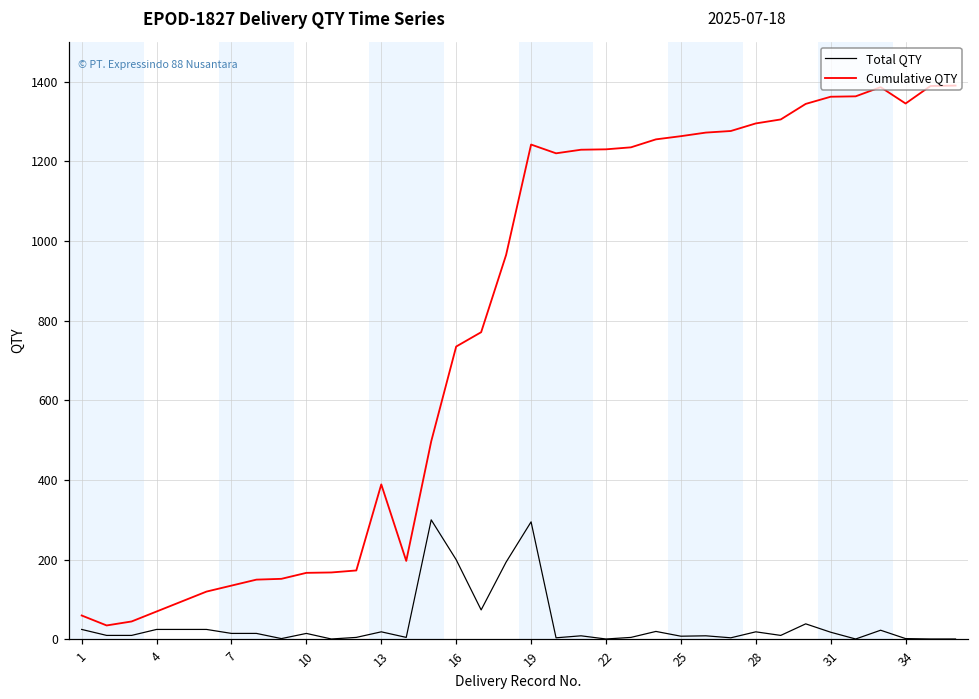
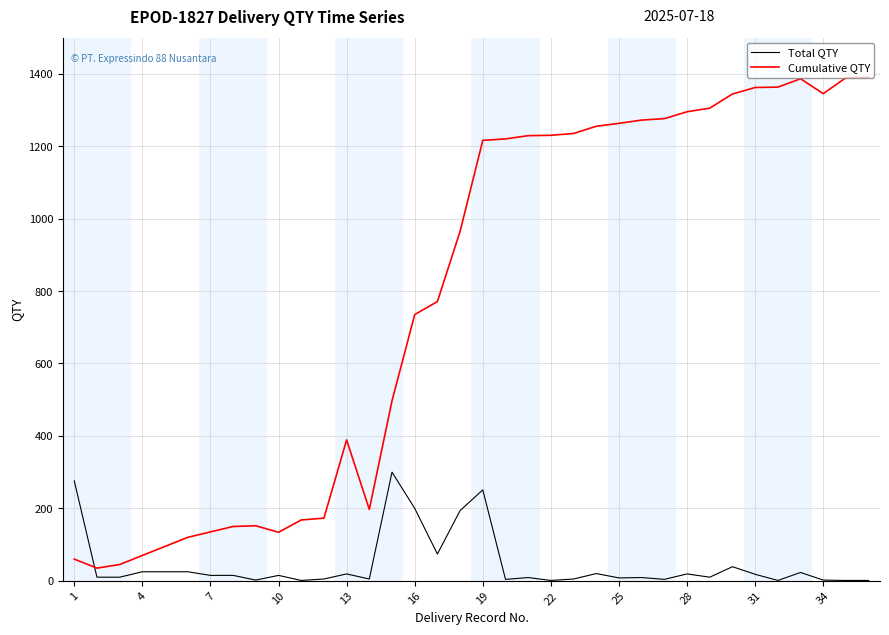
  {
    "Total QTY": {
-     "1": 30,
+     "1": 280,
      "4": 30,
      "7": 20,
      "10": 20,
      "13": 20,
      "16": 200,
-     "19": 300,
+     "19": 250,
      "22": 0,
      "25": 10,
      "28": 20,
      "31": 20,
      "34": 0
    },
    "Cumulative QTY": {
      "1": 60,
      "4": 70,
      "7": 140,
-     "10": 170,
+     "10": 130,
      "13": 390,
      "16": 740,
-     "19": 1240,
+     "19": 1220,
      "22": 1230,
      "25": 1260,
      "28": 1300,
      "31": 1360,
      "34": 1350
    }
  }
